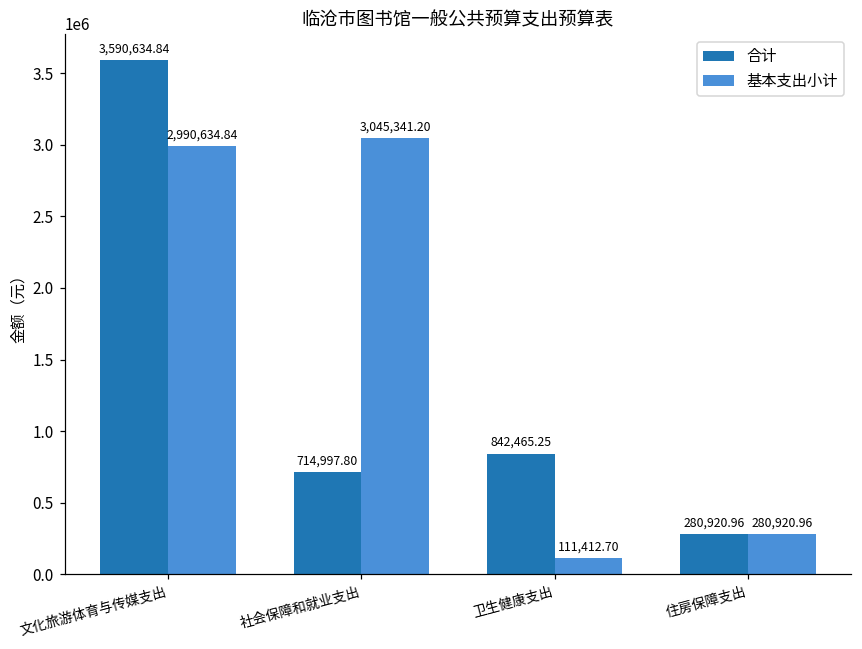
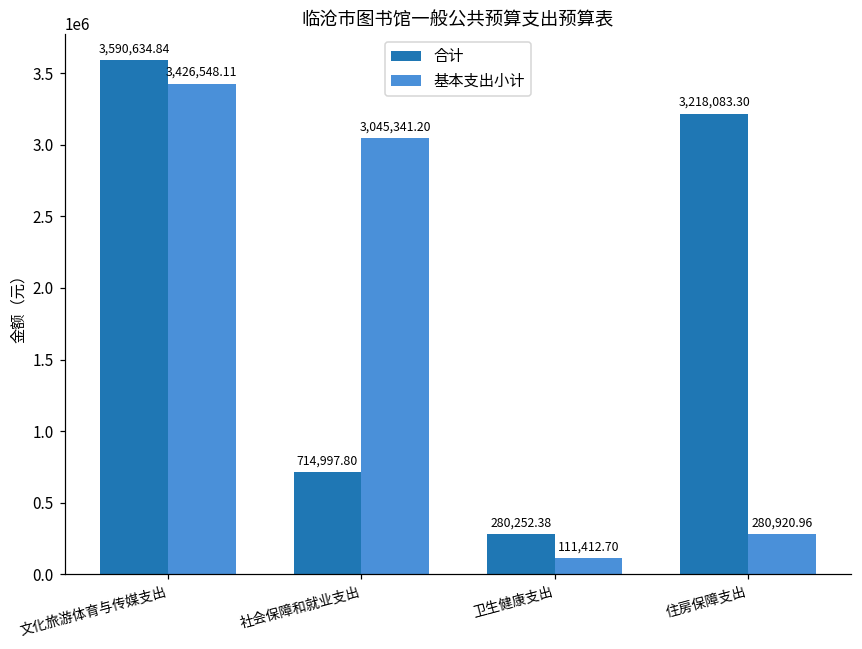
  {
    "合计": {
      "文化旅游体育与传媒支出": "3,590,634.84",
      "社会保障和就业支出": "714,997.80",
-     "卫生健康支出": "842,465.25",
-     "住房保障支出": "280,920.96"
+     "卫生健康支出": "280,252.38",
+     "住房保障支出": "3,218,083.30"
    },
    "基本支出小计": {
-     "文化旅游体育与传媒支出": "2,990,634.84",
+     "文化旅游体育与传媒支出": "3,426,548.11",
      "社会保障和就业支出": "3,045,341.20",
      "卫生健康支出": "111,412.70",
      "住房保障支出": "280,920.96"
    }
  }
